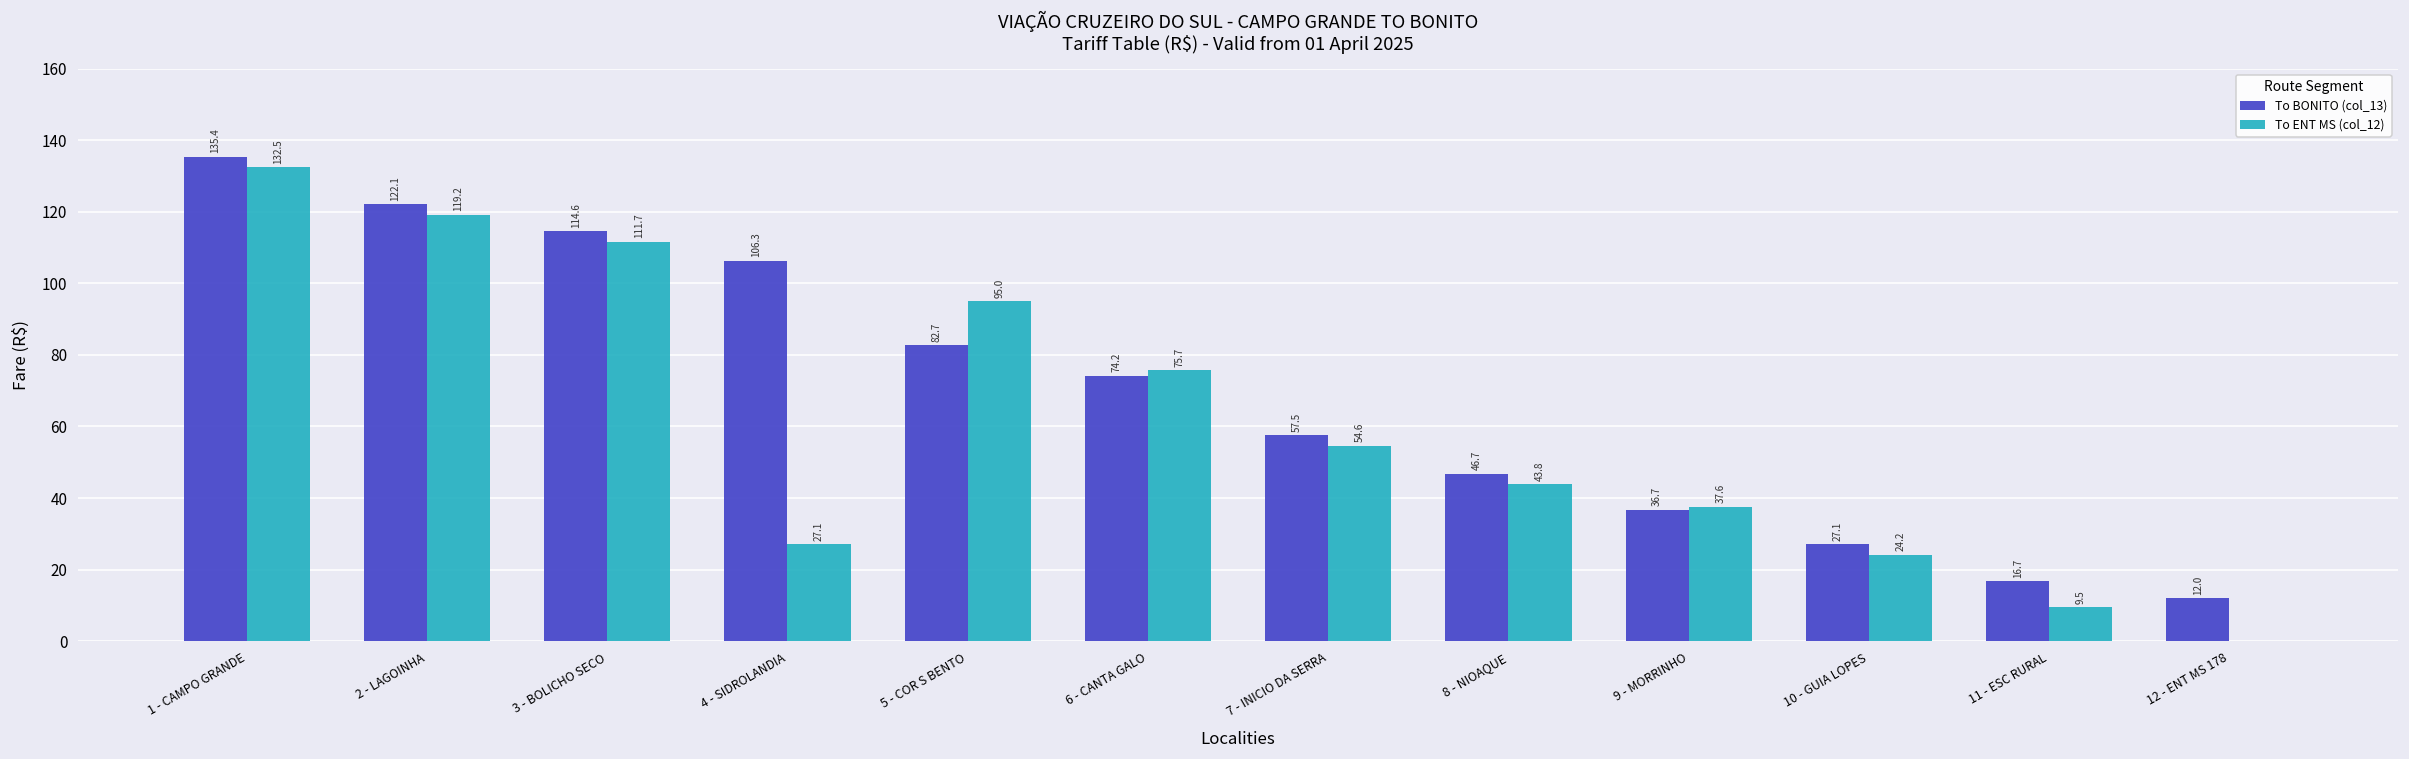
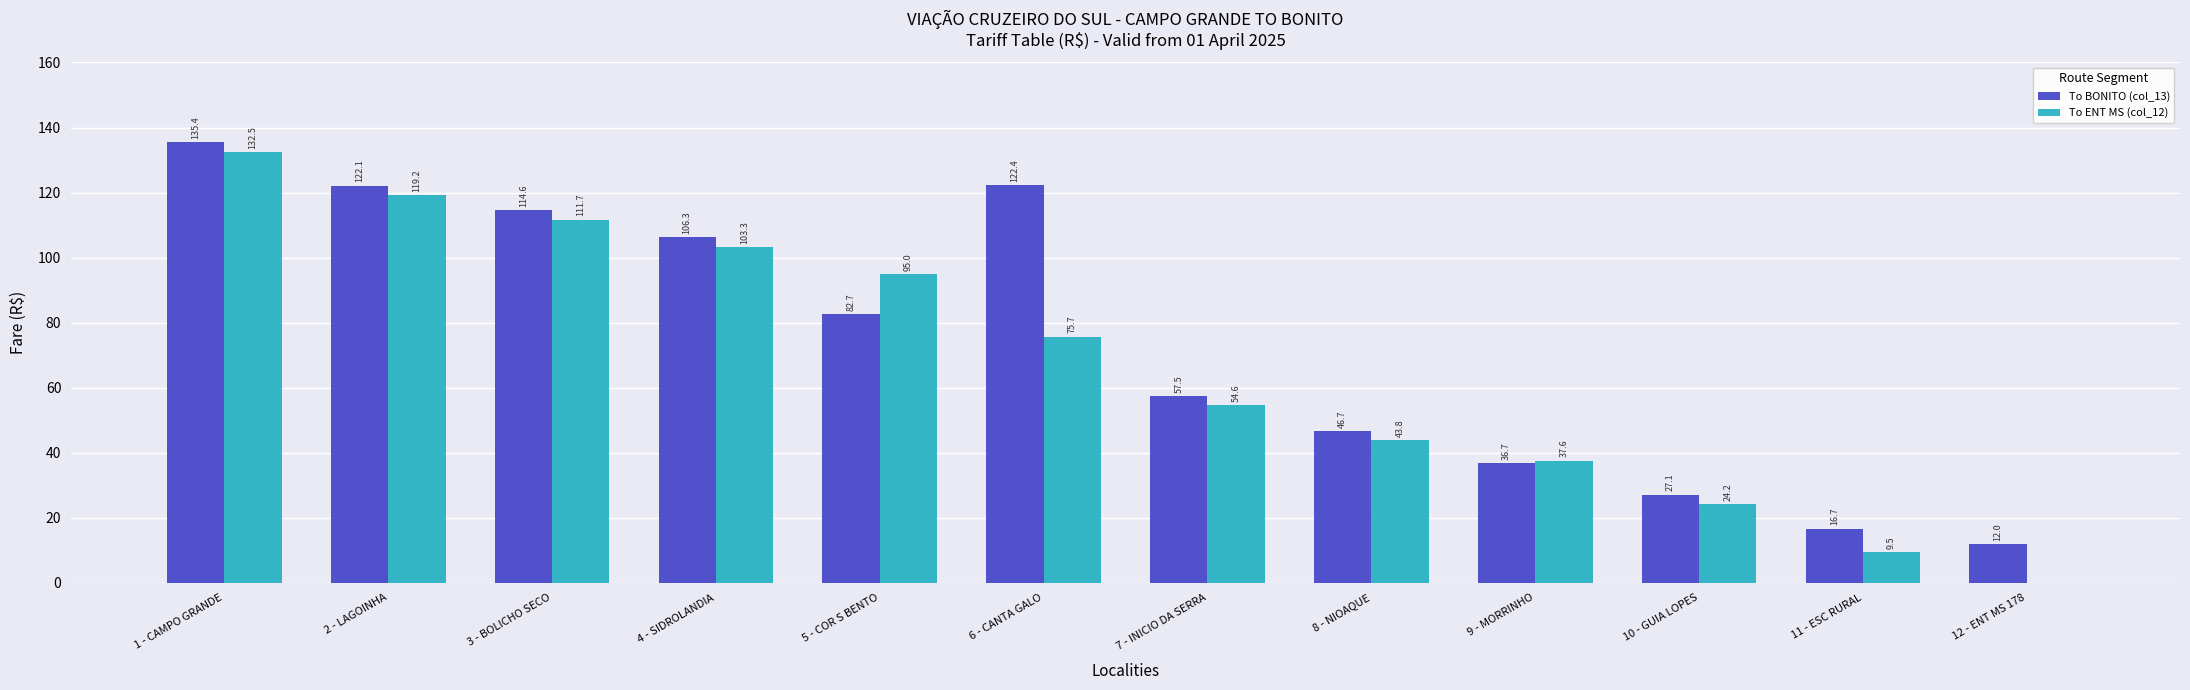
  {
    "To BONITO (col_13)": {
      "1 - CAMPO GRANDE": 135.4,
      "2 - LAGOINHA": 122.1,
      "3 - BOLICHO SECO": 114.6,
      "4 - SIDROLANDIA": 106.3,
      "5 - COR S BENTO": 82.7,
-     "6 - CANTA GALO": 74.2,
+     "6 - CANTA GALO": 122.4,
      "7 - INICIO DA SERRA": 57.5,
      "8 - NIOAQUE": 46.7,
      "9 - MORRINHO": 36.7,
      "10 - GUIA LOPES": 27.1,
      "11 - ESC RURAL": 16.7,
      "12 - ENT MS 178": 12.0
    },
    "To ENT MS (col_12)": {
      "1 - CAMPO GRANDE": 132.5,
      "2 - LAGOINHA": 119.2,
      "3 - BOLICHO SECO": 111.7,
-     "4 - SIDROLANDIA": 27.1,
+     "4 - SIDROLANDIA": 103.3,
      "5 - COR S BENTO": 95.0,
      "6 - CANTA GALO": 75.7,
      "7 - INICIO DA SERRA": 54.6,
      "8 - NIOAQUE": 43.8,
      "9 - MORRINHO": 37.6,
      "10 - GUIA LOPES": 24.2,
      "11 - ESC RURAL": 9.5
    }
  }
